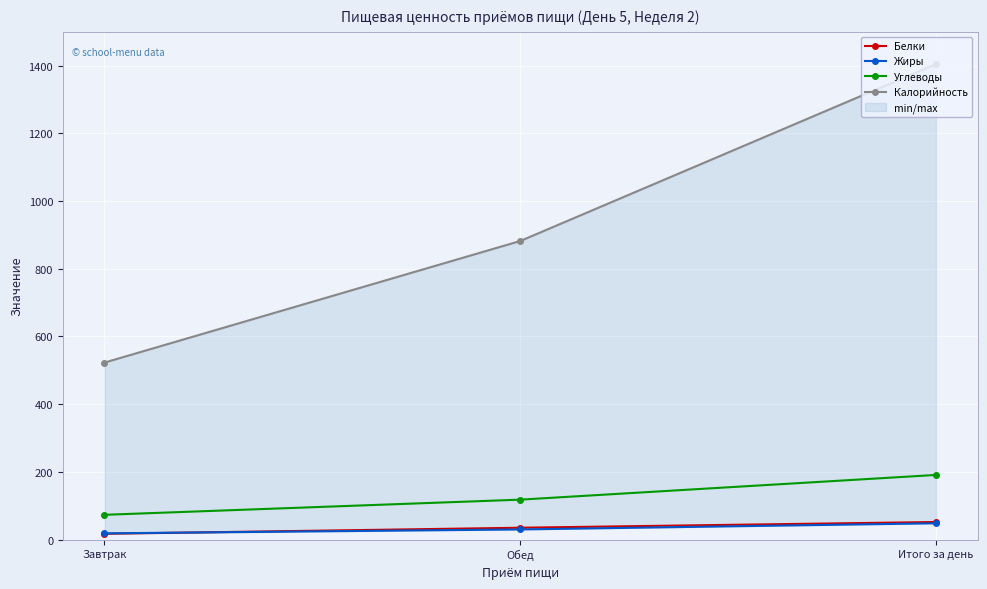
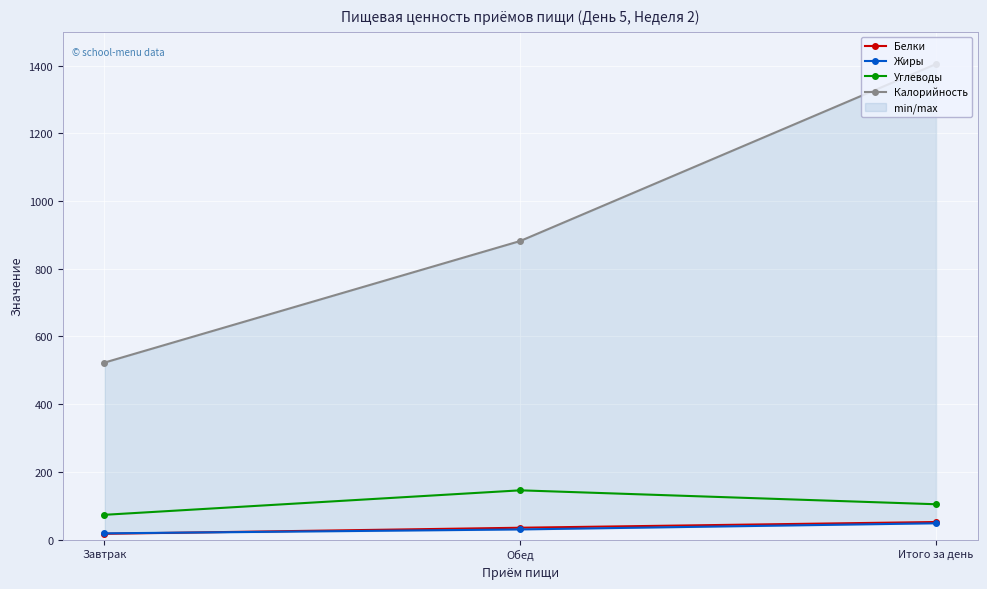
  {
    "Углеводы": {
      "Завтрак": 70,
-     "Обед": 120,
-     "Итого за день": 190
+     "Обед": 150,
+     "Итого за день": 100
    },
    "min/max": {
      "Завтрак": 520,
      "Обед": 880
    }
  }
